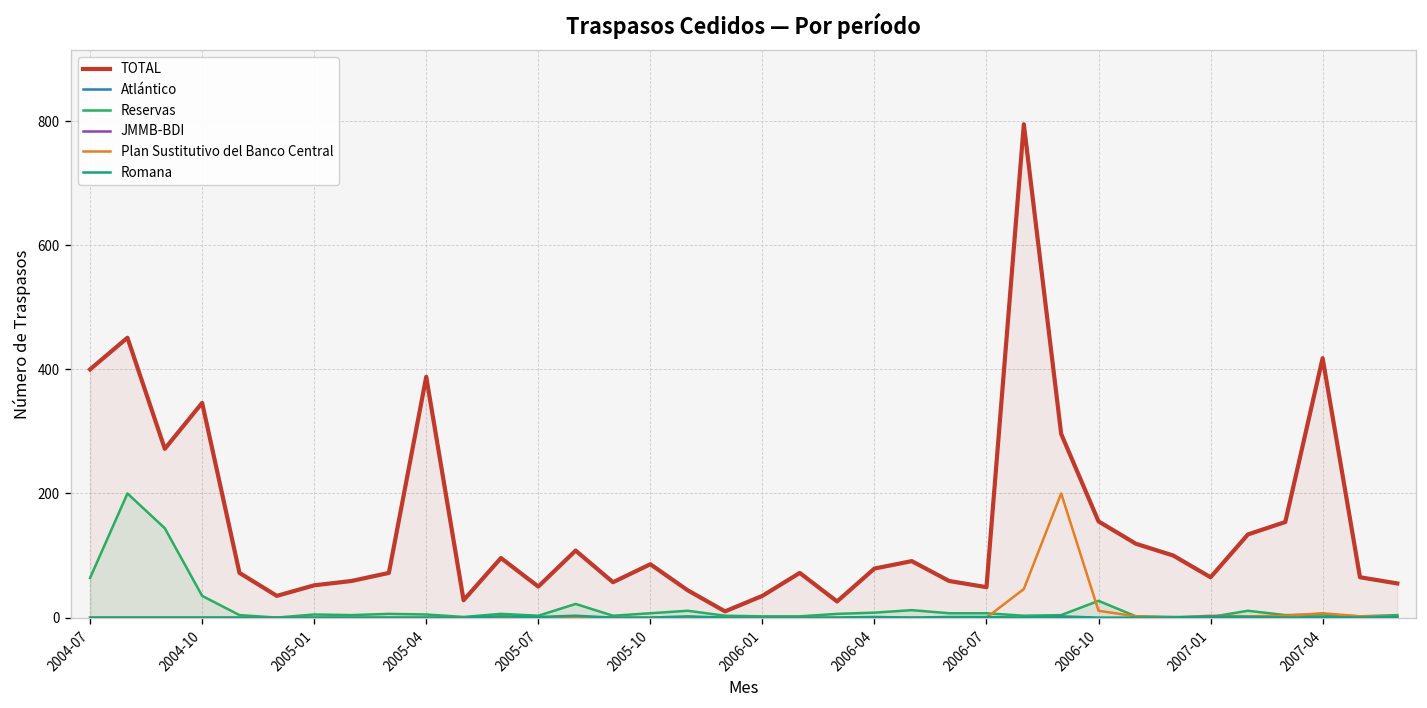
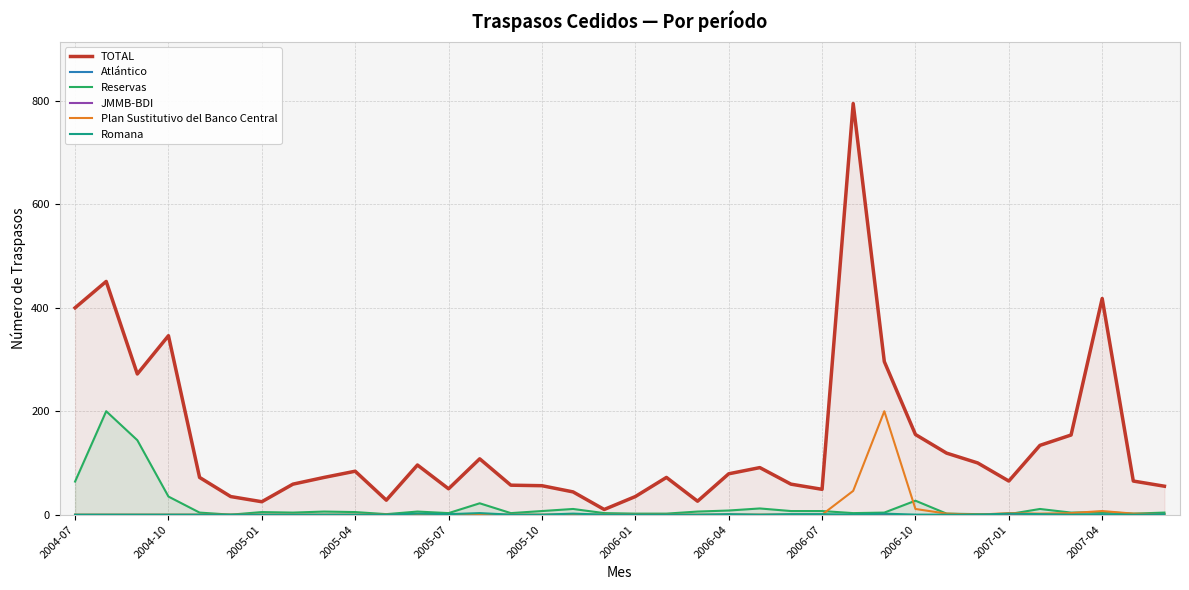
  {
    "TOTAL": {
      "2004-07": 400,
      "2004-10": 350,
-     "2005-01": 50,
-     "2005-04": 390,
+     "2005-01": 30,
+     "2005-04": 80,
      "2005-07": 50,
-     "2005-10": 90,
+     "2005-10": 60,
      "2006-01": 40,
      "2006-04": 80,
      "2006-07": 50,
      "2006-10": 160,
      "2007-01": 70,
      "2007-04": 420
    },
    "Plan Sustitutivo del Banco Central": {
      "2006-10": 10
    }
  }
